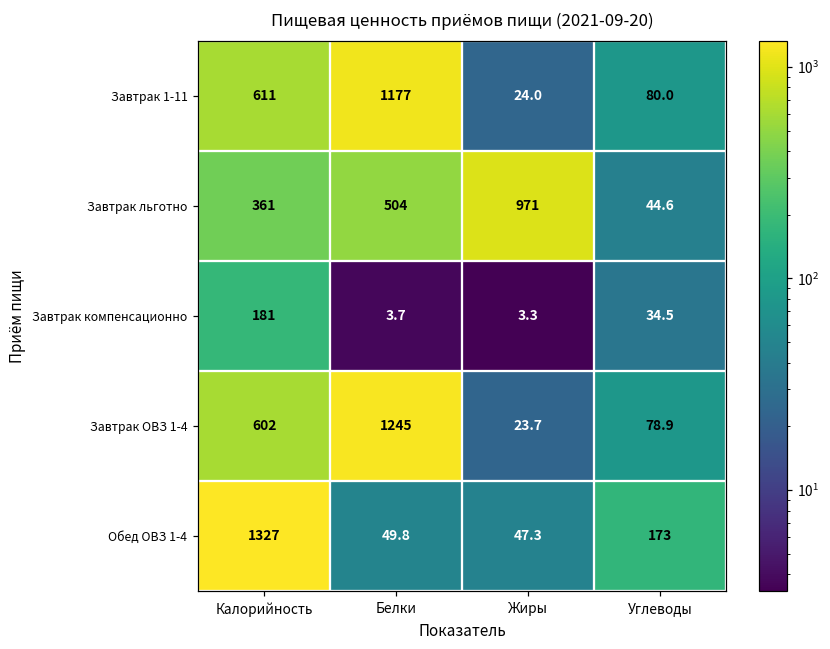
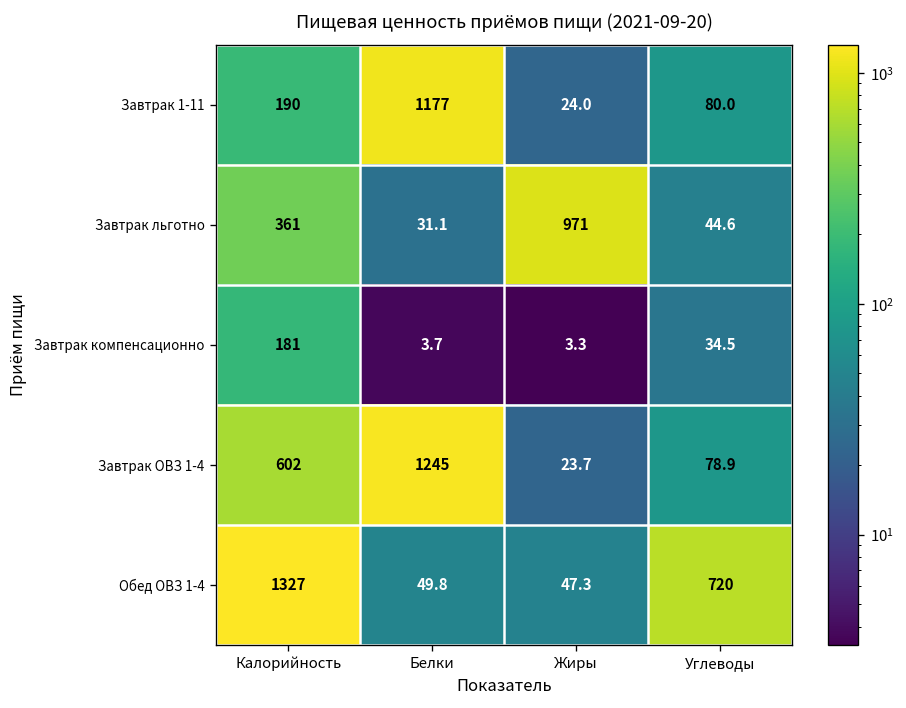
  {
    "Завтрак 1-11": {
-     "Калорийность": 611,
+     "Калорийность": 190,
      "Белки": 1177,
      "Жиры": 24.0,
      "Углеводы": 80.0
    },
    "Завтрак льготно": {
      "Калорийность": 361,
-     "Белки": 504,
+     "Белки": 31.1,
      "Жиры": 971,
      "Углеводы": 44.6
    },
    "Завтрак компенсационно": {
      "Калорийность": 181,
      "Белки": 3.7,
      "Жиры": 3.3,
      "Углеводы": 34.5
    },
    "Завтрак ОВЗ 1-4": {
      "Калорийность": 602,
      "Белки": 1245,
      "Жиры": 23.7,
      "Углеводы": 78.9
    },
    "Обед ОВЗ 1-4": {
      "Калорийность": 1327,
      "Белки": 49.8,
      "Жиры": 47.3,
-     "Углеводы": 173
+     "Углеводы": 720
    }
  }
